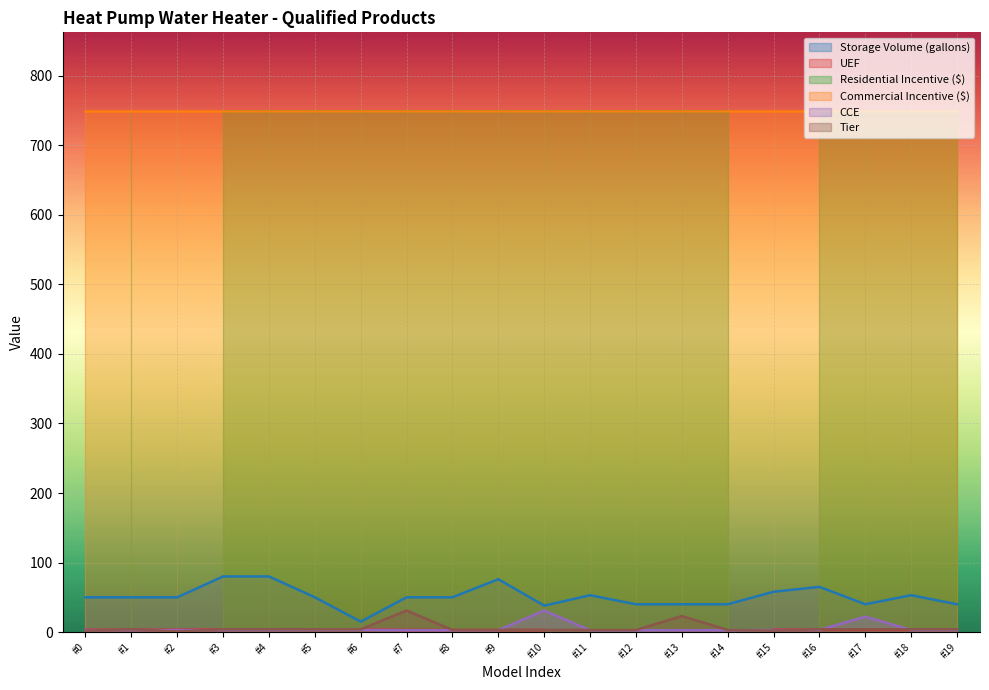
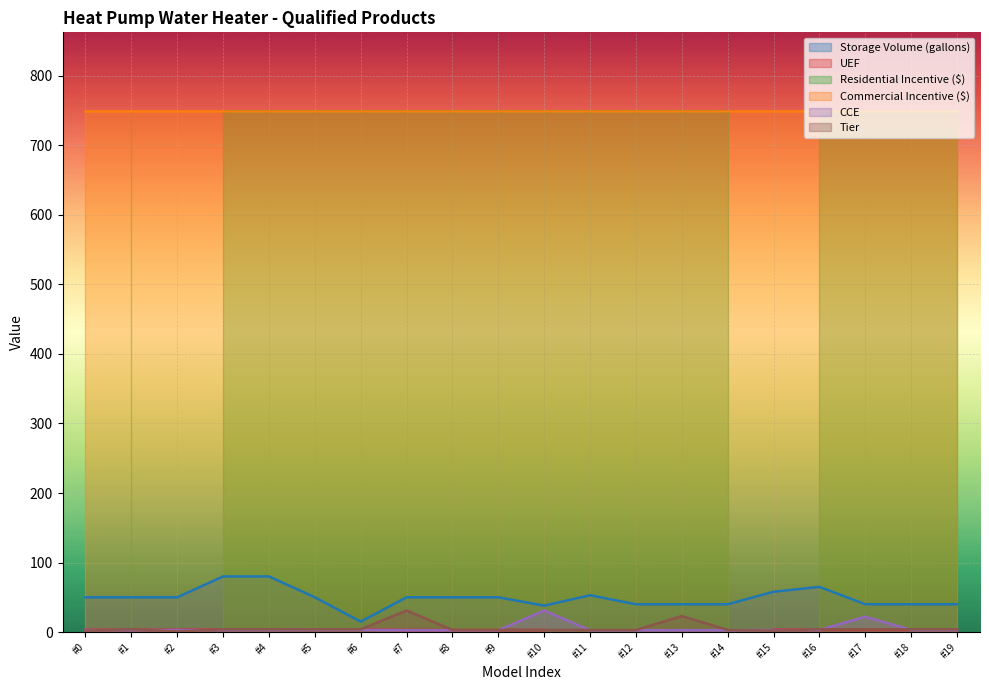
  {
    "Storage Volume (gallons)": {
      "#0": 50,
      "#1": 50,
      "#2": 50,
      "#3": 80,
      "#4": 80,
      "#5": 50,
      "#6": 20,
      "#7": 50,
      "#8": 50,
-     "#9": 80,
+     "#9": 50,
      "#10": 40,
      "#11": 50,
      "#12": 40,
      "#13": 40,
      "#14": 40,
      "#15": 60,
      "#16": 70,
      "#17": 40,
-     "#18": 50,
+     "#18": 40,
      "#19": 40
    },
    "Commercial Incentive ($)": {
      "#0": 750,
      "#2": 750,
      "#15": 750
    },
    "CCE": {
      "#10": 30,
      "#13": 0,
      "#17": 20
    },
    "Tier": {
      "#7": 30,
      "#13": 20
    }
  }
